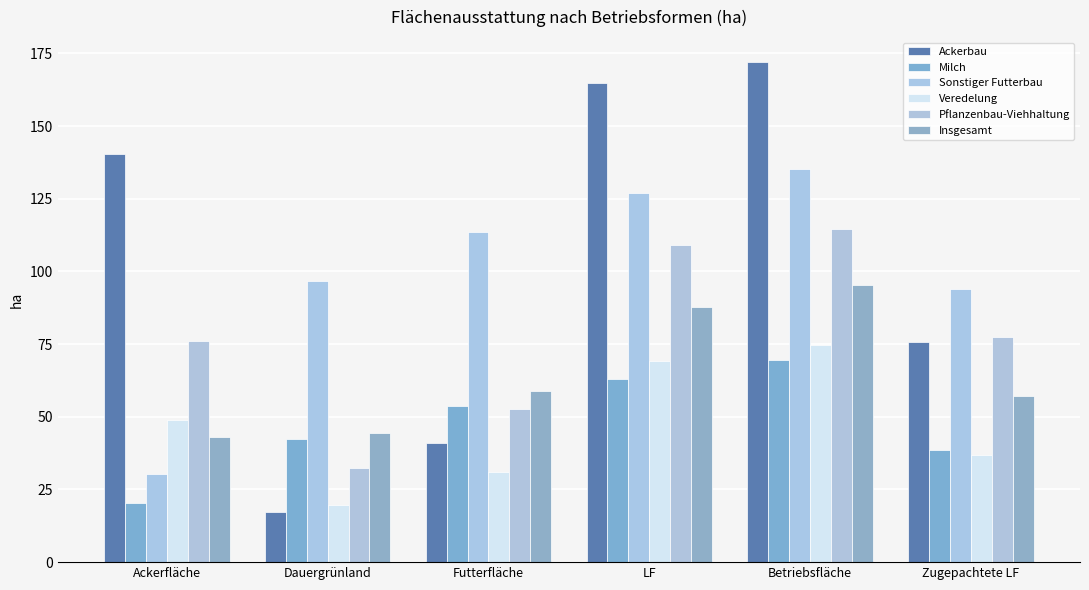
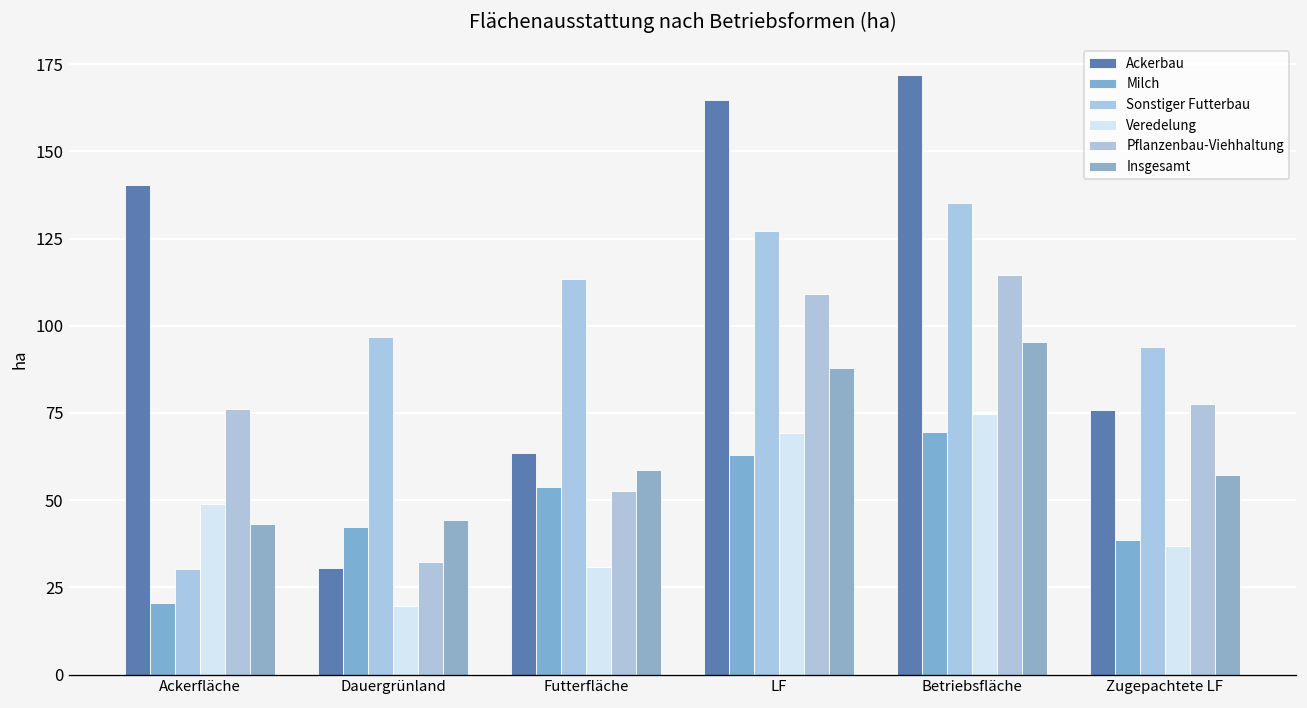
  {
    "Ackerbau": {
      "Ackerfläche": 140,
-     "Dauergrünland": 17,
-     "Futterfläche": 41,
+     "Dauergrünland": 31,
+     "Futterfläche": 64,
      "LF": 165,
      "Betriebsfläche": 172,
      "Zugepachtete LF": 76
    }
  }
